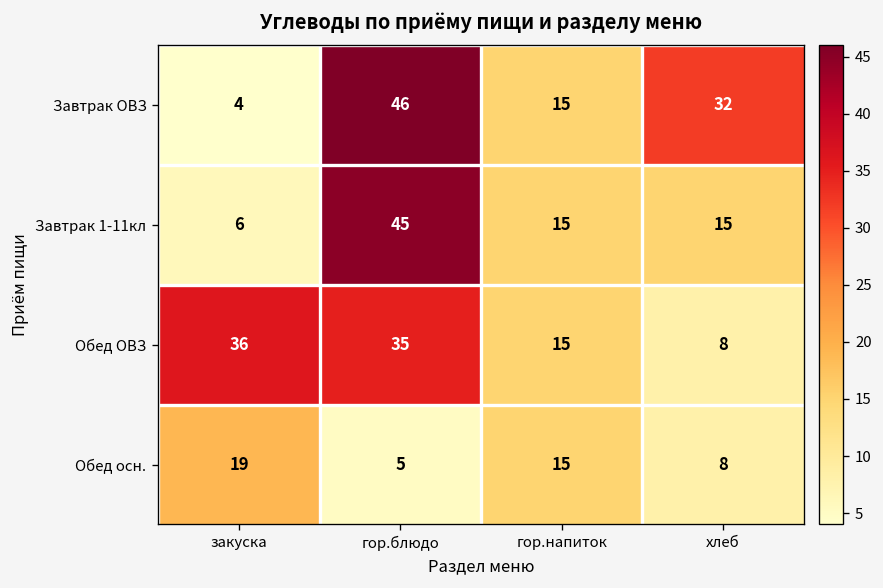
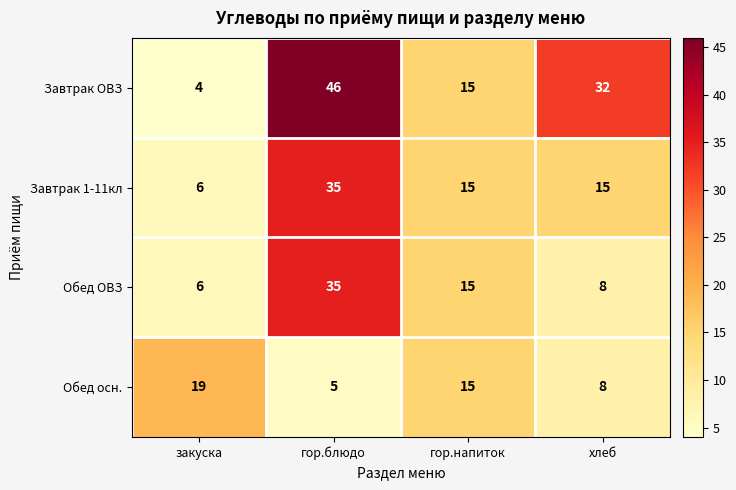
  {
    "Завтрак ОВЗ": {
      "закуска": 4,
      "гор.блюдо": 46,
      "гор.напиток": 15,
      "хлеб": 32
    },
    "Завтрак 1-11кл": {
      "закуска": 6,
-     "гор.блюдо": 45,
+     "гор.блюдо": 35,
      "гор.напиток": 15,
      "хлеб": 15
    },
    "Обед ОВЗ": {
-     "закуска": 36,
+     "закуска": 6,
      "гор.блюдо": 35,
      "гор.напиток": 15,
      "хлеб": 8
    },
    "Обед осн.": {
      "закуска": 19,
      "гор.блюдо": 5,
      "гор.напиток": 15,
      "хлеб": 8
    }
  }
